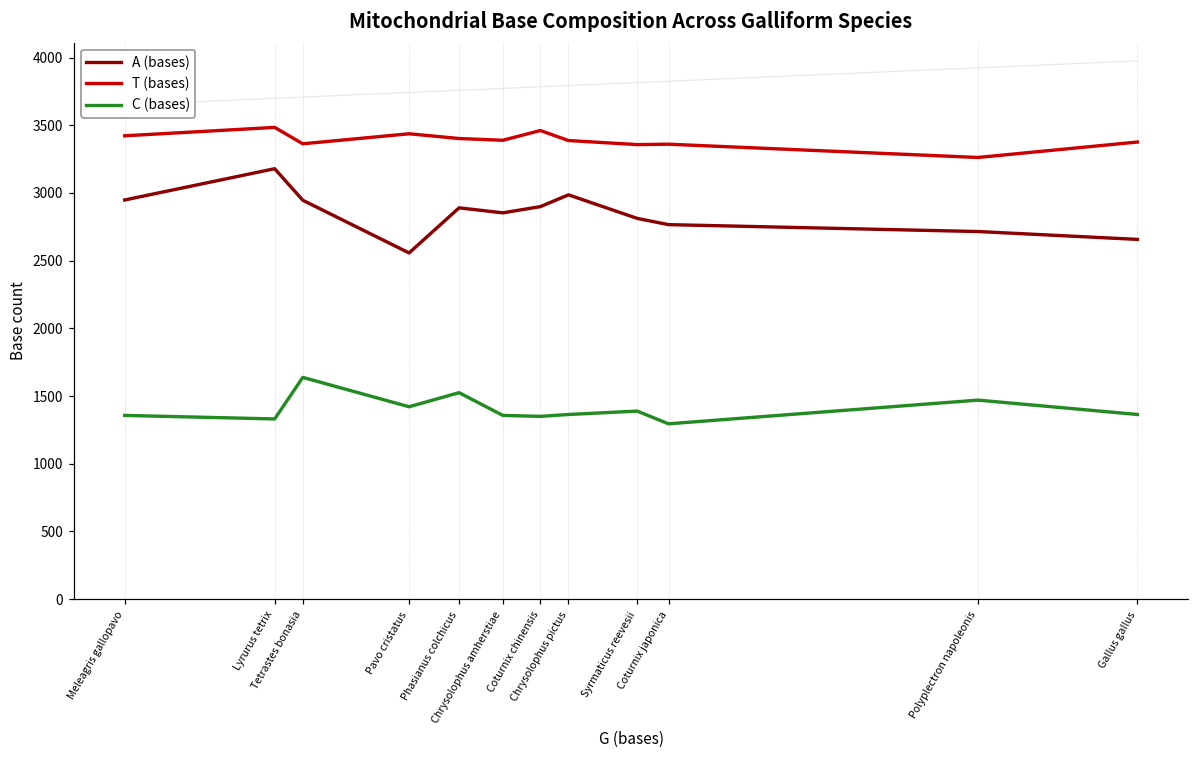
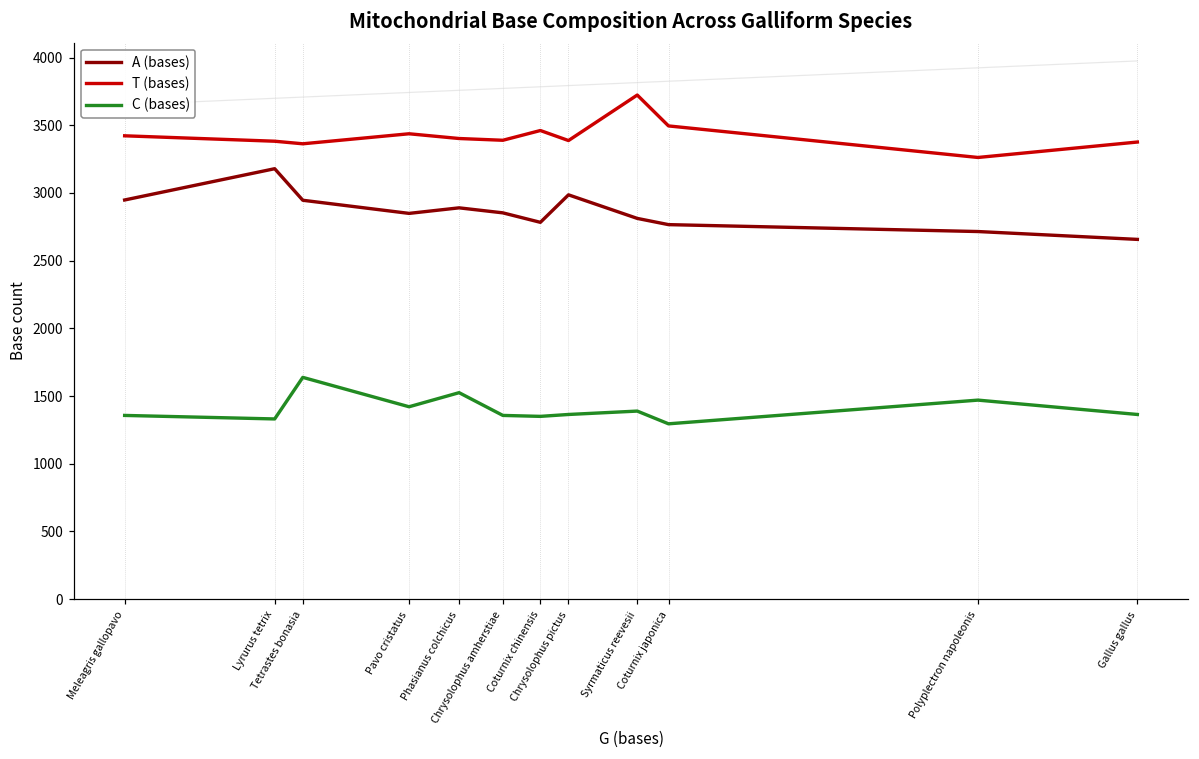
  {
    "A (bases)": {
      "Meleagris gallopavo": 2950,
      "Lyrurus tetrix": 3180,
      "Tetrastes bonasia": 2950,
-     "Pavo cristatus": 2560,
+     "Pavo cristatus": 2850,
      "Phasianus colchicus": 2890,
      "Chrysolophus amherstiae": 2850,
-     "Coturnix chinensis": 2900,
+     "Coturnix chinensis": 2780,
      "Chrysolophus pictus": 2990,
      "Syrmaticus reevesii": 2810,
      "Coturnix japonica": 2770,
      "Polyplectron napoleonis": 2720,
      "Gallus gallus": 2660
    },
    "T (bases)": {
      "Meleagris gallopavo": 3420,
-     "Lyrurus tetrix": 3480,
+     "Lyrurus tetrix": 3380,
      "Tetrastes bonasia": 3360,
      "Pavo cristatus": 3440,
      "Phasianus colchicus": 3400,
      "Chrysolophus amherstiae": 3390,
      "Coturnix chinensis": 3460,
      "Chrysolophus pictus": 3390,
-     "Syrmaticus reevesii": 3360,
-     "Coturnix japonica": 3360,
+     "Syrmaticus reevesii": 3720,
+     "Coturnix japonica": 3500,
      "Polyplectron napoleonis": 3260,
      "Gallus gallus": 3380
    },
    "C (bases)": {
      "Meleagris gallopavo": 1360,
      "Lyrurus tetrix": 1330,
      "Tetrastes bonasia": 1640,
      "Pavo cristatus": 1420,
      "Phasianus colchicus": 1530,
      "Chrysolophus amherstiae": 1360,
      "Coturnix chinensis": 1350,
      "Chrysolophus pictus": 1360,
      "Syrmaticus reevesii": 1390,
      "Coturnix japonica": 1300,
      "Polyplectron napoleonis": 1470,
      "Gallus gallus": 1360
    }
  }
